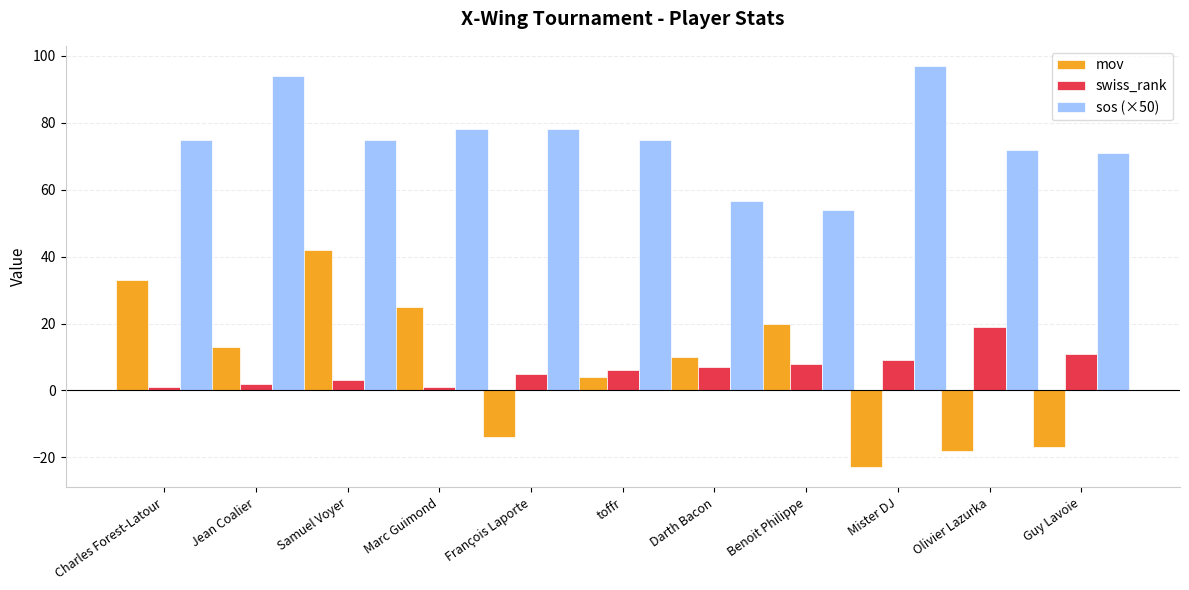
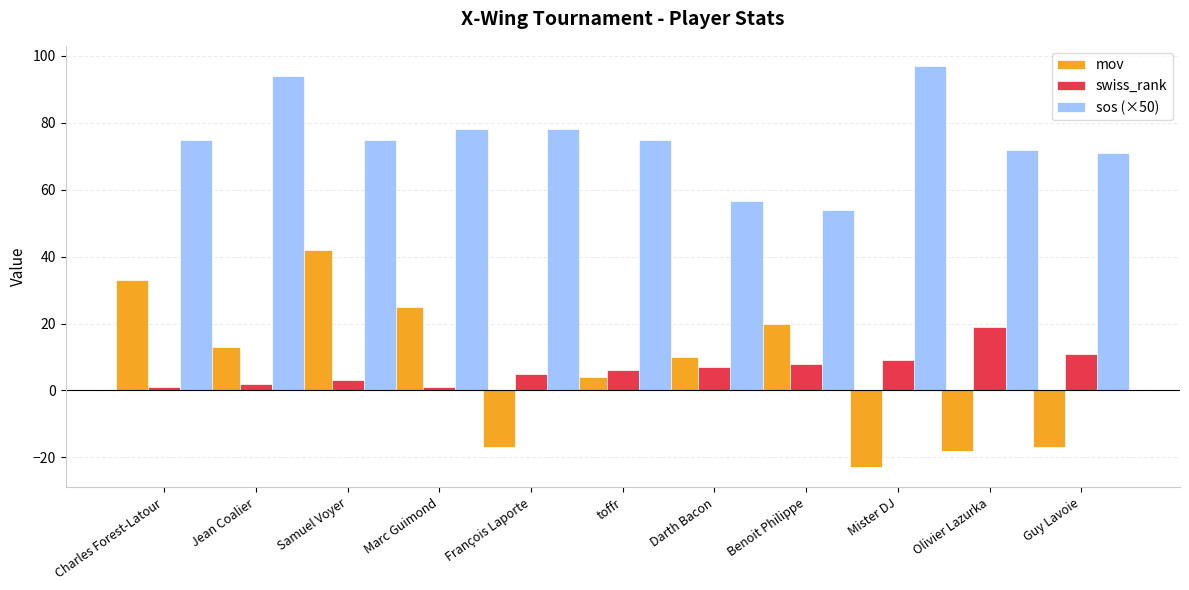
  {
    "mov": {
      "Charles Forest-Latour": 33,
      "Jean Coalier": 13,
      "Samuel Voyer": 42,
      "Marc Guimond": 25,
-     "François Laporte": -14,
+     "François Laporte": -17,
      "toffr": 4,
      "Darth Bacon": 10,
      "Benoit Philippe": 20,
      "Mister DJ": -23,
      "Olivier Lazurka": -18,
      "Guy Lavoie": -17
    },
    "swiss_rank": {
      "Charles Forest-Latour": 1,
      "Jean Coalier": 2,
      "Samuel Voyer": 3,
      "Marc Guimond": 1,
      "François Laporte": 5,
      "toffr": 6,
      "Darth Bacon": 7,
      "Benoit Philippe": 8,
      "Mister DJ": 9,
      "Olivier Lazurka": 19,
      "Guy Lavoie": 11
    },
    "sos (×50)": {
      "Charles Forest-Latour": 75,
      "Jean Coalier": 94,
      "Samuel Voyer": 75,
      "Marc Guimond": 78,
      "François Laporte": 78,
      "toffr": 75,
      "Darth Bacon": 56,
      "Benoit Philippe": 54,
      "Mister DJ": 97,
      "Olivier Lazurka": 72,
      "Guy Lavoie": 71
    }
  }
